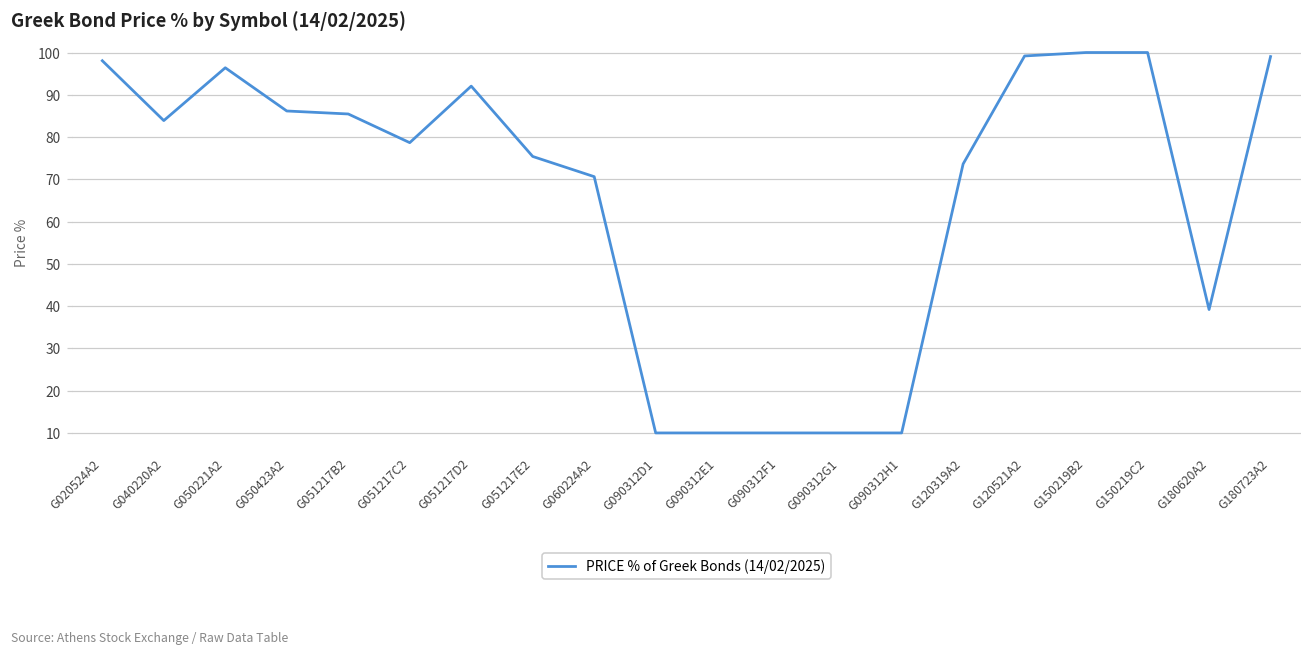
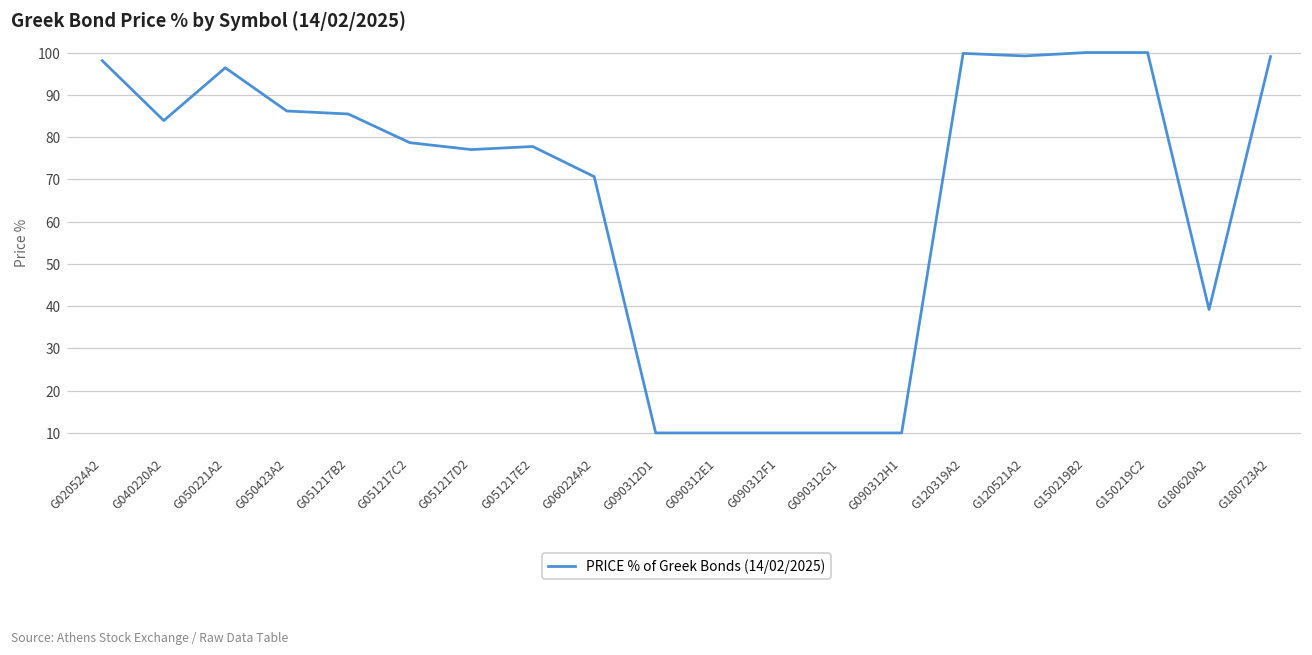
  {
    "G020524A2": 98,
    "G040220A2": 84,
    "G050221A2": 96,
    "G050423A2": 86,
    "G051217B2": 85,
    "G051217C2": 79,
-   "G051217D2": 92,
-   "G051217E2": 75,
+   "G051217D2": 77,
+   "G051217E2": 78,
    "G060224A2": 71,
    "G090312D1": 10,
    "G090312E1": 10,
    "G090312F1": 10,
    "G090312G1": 10,
    "G090312H1": 10,
-   "G120319A2": 74,
+   "G120319A2": 100,
    "G120521A2": 99,
    "G150219B2": 100,
    "G150219C2": 100,
    "G180620A2": 39,
    "G180723A2": 99
  }
